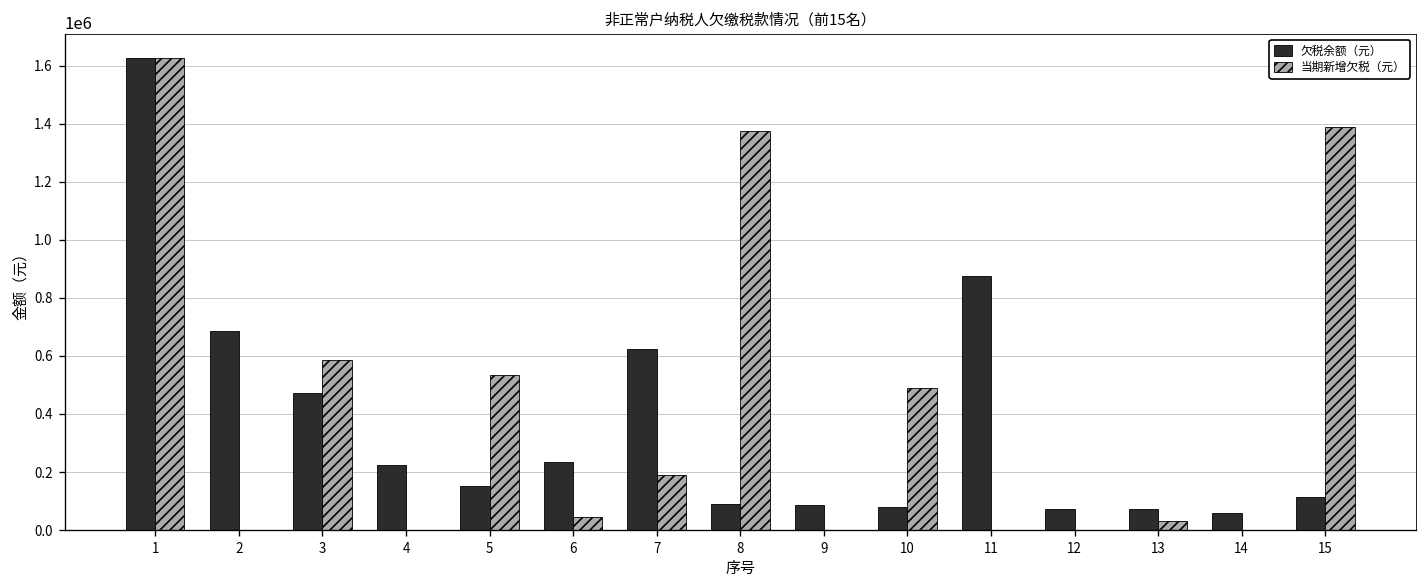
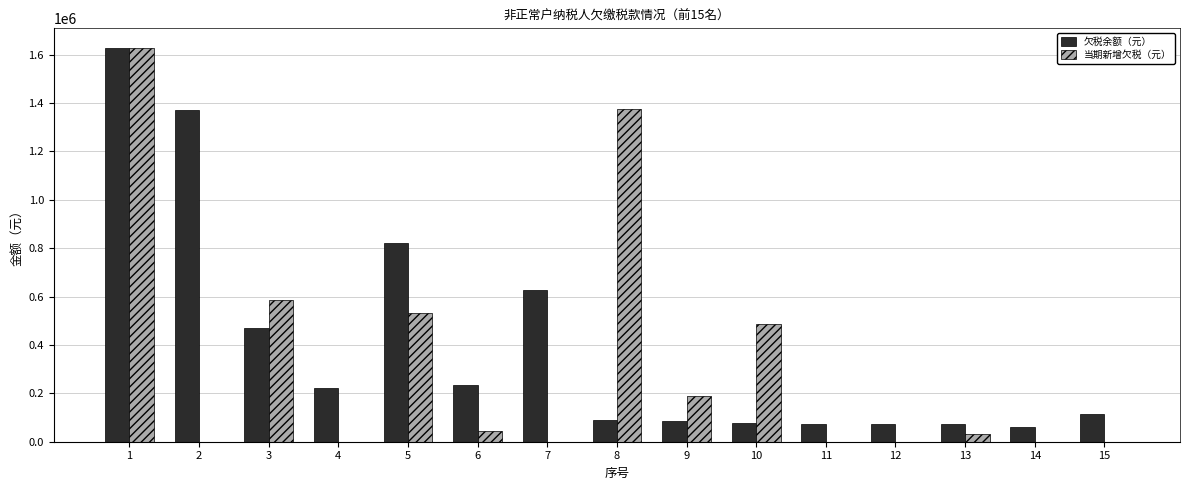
  {
    "欠税余额（元）": {
      "1": 1630000,
-     "2": 690000,
+     "2": 1370000,
      "3": 470000,
      "4": 220000,
-     "5": 150000,
+     "5": 820000,
      "6": 240000,
      "7": 630000,
      "8": 90000,
      "9": 90000,
      "10": 80000,
-     "11": 870000,
+     "11": 70000,
      "12": 70000,
      "13": 70000,
      "14": 60000,
      "15": 110000
    },
    "当期新增欠税（元）": {
      "1": 1630000,
      "2": 0,
      "3": 590000,
      "4": 0,
      "5": 530000,
      "6": 50000,
-     "7": 190000,
+     "7": 0,
      "8": 1370000,
-     "9": 0,
+     "9": 190000,
      "10": 490000,
      "11": 0,
      "12": 0,
      "13": 30000,
      "14": 0,
-     "15": 1390000
+     "15": 0
    }
  }
